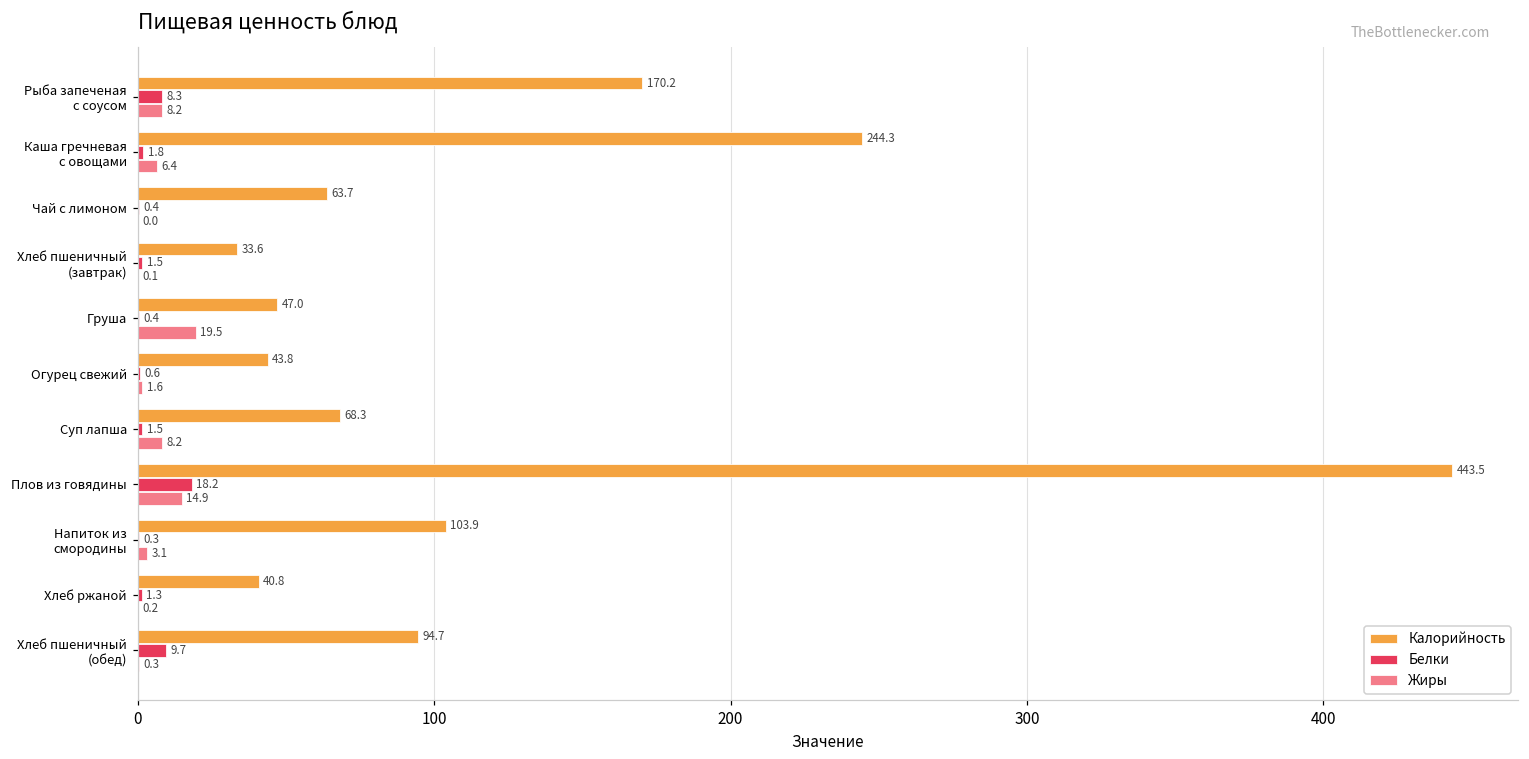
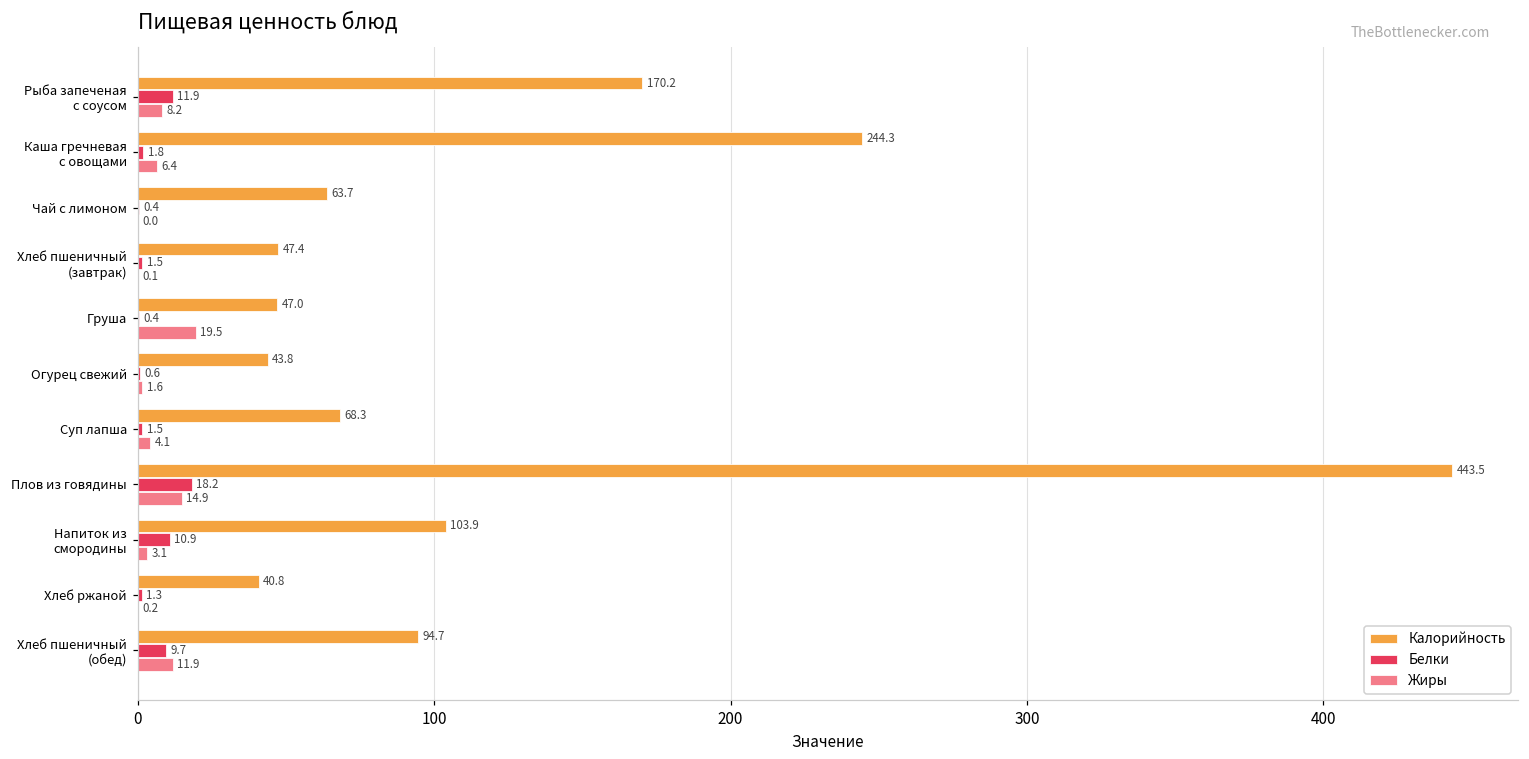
  {
    "Калорийность": {
      "Рыба запеченая с соусом": 170.2,
      "Каша гречневая с овощами": 244.3,
      "Чай с лимоном": 63.7,
-     "Хлеб пшеничный (завтрак)": 33.6,
+     "Хлеб пшеничный (завтрак)": 47.4,
      "Груша": 47.0,
      "Огурец свежий": 43.8,
      "Суп лапша": 68.3,
      "Плов из говядины": 443.5,
      "Напиток из смородины": 103.9,
      "Хлеб ржаной": 40.8,
      "Хлеб пшеничный (обед)": 94.7
    },
    "Белки": {
-     "Рыба запеченая с соусом": 8.3,
+     "Рыба запеченая с соусом": 11.9,
      "Каша гречневая с овощами": 1.8,
      "Чай с лимоном": 0.4,
      "Хлеб пшеничный (завтрак)": 1.5,
      "Груша": 0.4,
      "Огурец свежий": 0.6,
      "Суп лапша": 1.5,
      "Плов из говядины": 18.2,
-     "Напиток из смородины": 0.3,
+     "Напиток из смородины": 10.9,
      "Хлеб ржаной": 1.3,
      "Хлеб пшеничный (обед)": 9.7
    },
    "Жиры": {
      "Рыба запеченая с соусом": 8.2,
      "Каша гречневая с овощами": 6.4,
      "Чай с лимоном": 0.0,
      "Хлеб пшеничный (завтрак)": 0.1,
      "Груша": 19.5,
      "Огурец свежий": 1.6,
-     "Суп лапша": 8.2,
+     "Суп лапша": 4.1,
      "Плов из говядины": 14.9,
      "Напиток из смородины": 3.1,
      "Хлеб ржаной": 0.2,
-     "Хлеб пшеничный (обед)": 0.3
+     "Хлеб пшеничный (обед)": 11.9
    }
  }
